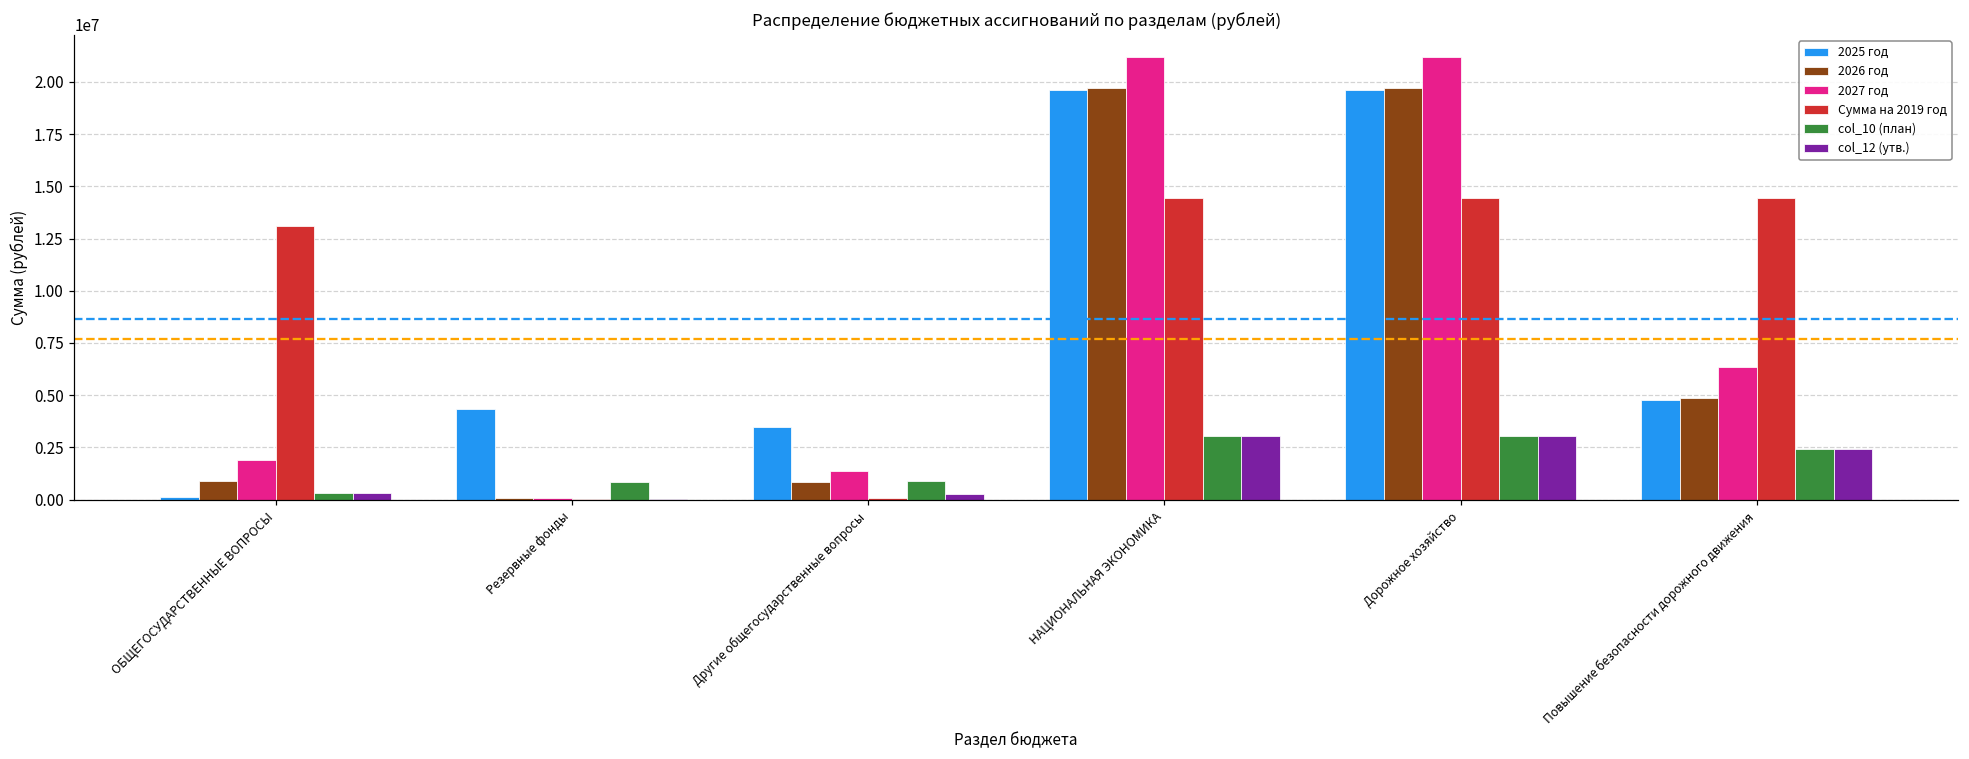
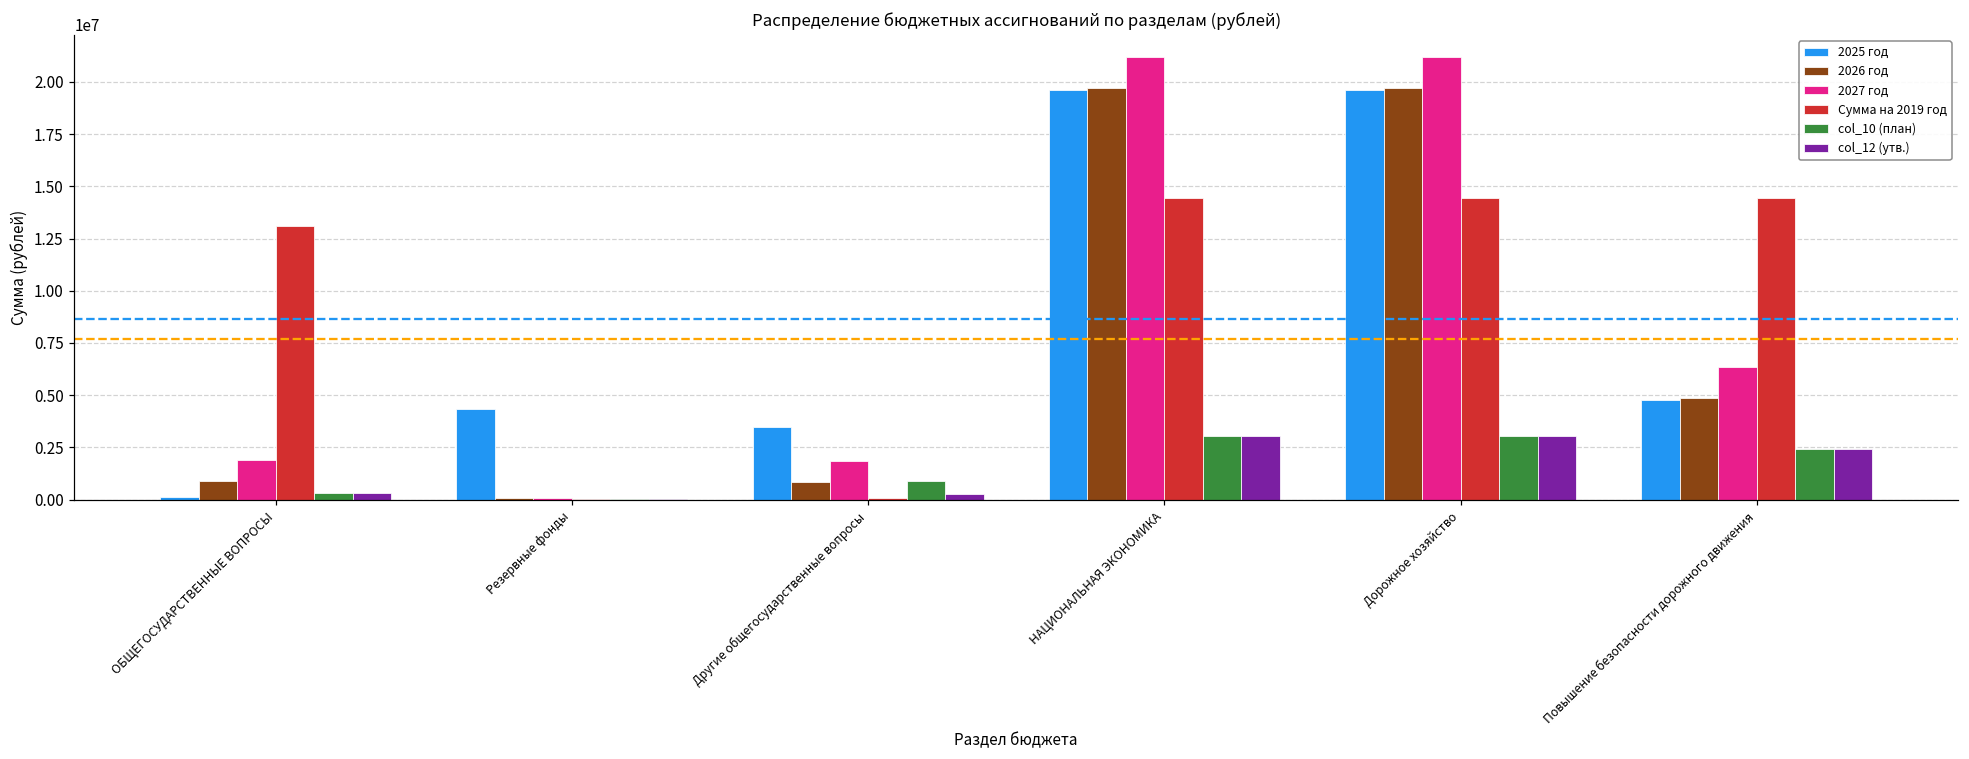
  {
    "2025 год": {
      "ОБЩЕГОСУДАРСТВЕННЫЕ ВОПРОСЫ": 200000,
      "Резервные фонды": 4300000,
      "Другие общегосударственные вопросы": 3500000,
      "НАЦИОНАЛЬНАЯ ЭКОНОМИКА": 19600000,
      "Дорожное хозяйство": 19600000,
      "Повышение безопасности дорожного движения": 4800000
    },
    "2026 год": {
      "ОБЩЕГОСУДАРСТВЕННЫЕ ВОПРОСЫ": 900000,
      "Другие общегосударственные вопросы": 900000,
      "НАЦИОНАЛЬНАЯ ЭКОНОМИКА": 19700000,
      "Дорожное хозяйство": 19700000,
      "Повышение безопасности дорожного движения": 4900000
    },
    "2027 год": {
      "ОБЩЕГОСУДАРСТВЕННЫЕ ВОПРОСЫ": 1900000,
-     "Другие общегосударственные вопросы": 1400000,
+     "Другие общегосударственные вопросы": 1800000,
      "НАЦИОНАЛЬНАЯ ЭКОНОМИКА": 21200000,
      "Дорожное хозяйство": 21200000,
      "Повышение безопасности дорожного движения": 6400000
    },
    "Сумма на 2019 год": {
      "ОБЩЕГОСУДАРСТВЕННЫЕ ВОПРОСЫ": 13100000,
      "НАЦИОНАЛЬНАЯ ЭКОНОМИКА": 14500000,
      "Дорожное хозяйство": 14500000,
      "Повышение безопасности дорожного движения": 14500000
    },
    "col_10 (план)": {
      "ОБЩЕГОСУДАРСТВЕННЫЕ ВОПРОСЫ": 300000,
-     "Резервные фонды": 800000,
+     "Резервные фонды": 0,
      "Другие общегосударственные вопросы": 900000,
      "НАЦИОНАЛЬНАЯ ЭКОНОМИКА": 3100000,
      "Дорожное хозяйство": 3100000,
      "Повышение безопасности дорожного движения": 2500000
    },
    "col_12 (утв.)": {
      "ОБЩЕГОСУДАРСТВЕННЫЕ ВОПРОСЫ": 300000,
      "Другие общегосударственные вопросы": 300000,
      "НАЦИОНАЛЬНАЯ ЭКОНОМИКА": 3100000,
      "Дорожное хозяйство": 3100000,
      "Повышение безопасности дорожного движения": 2500000
    }
  }
